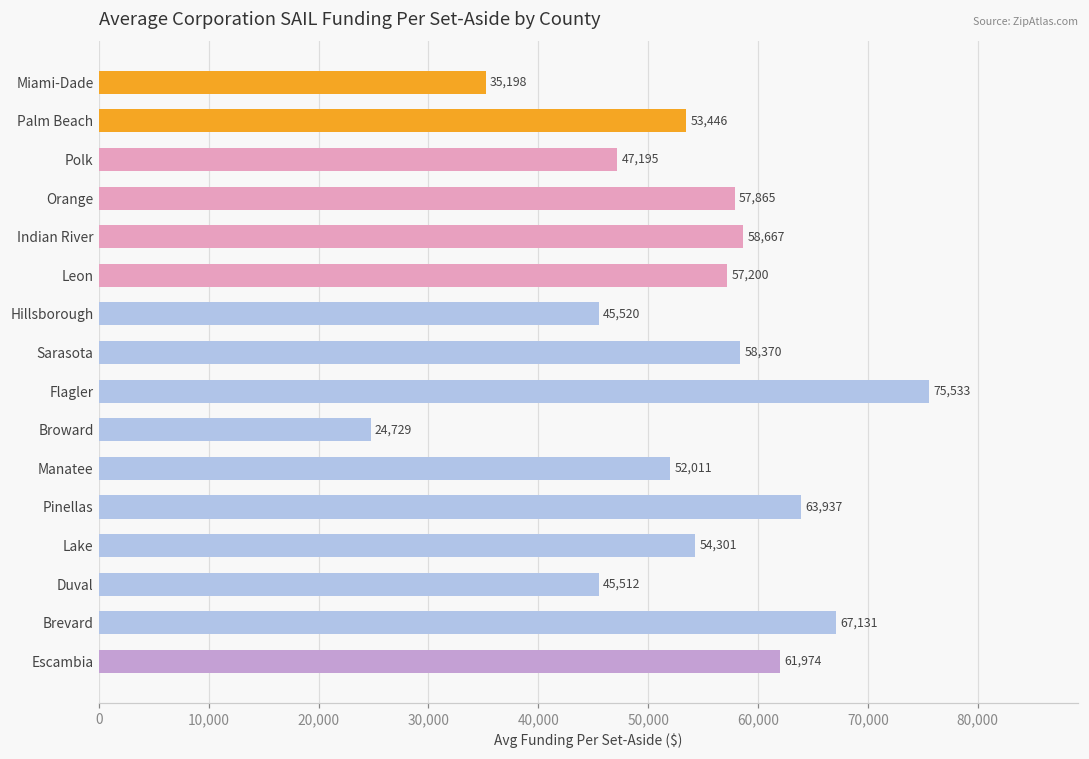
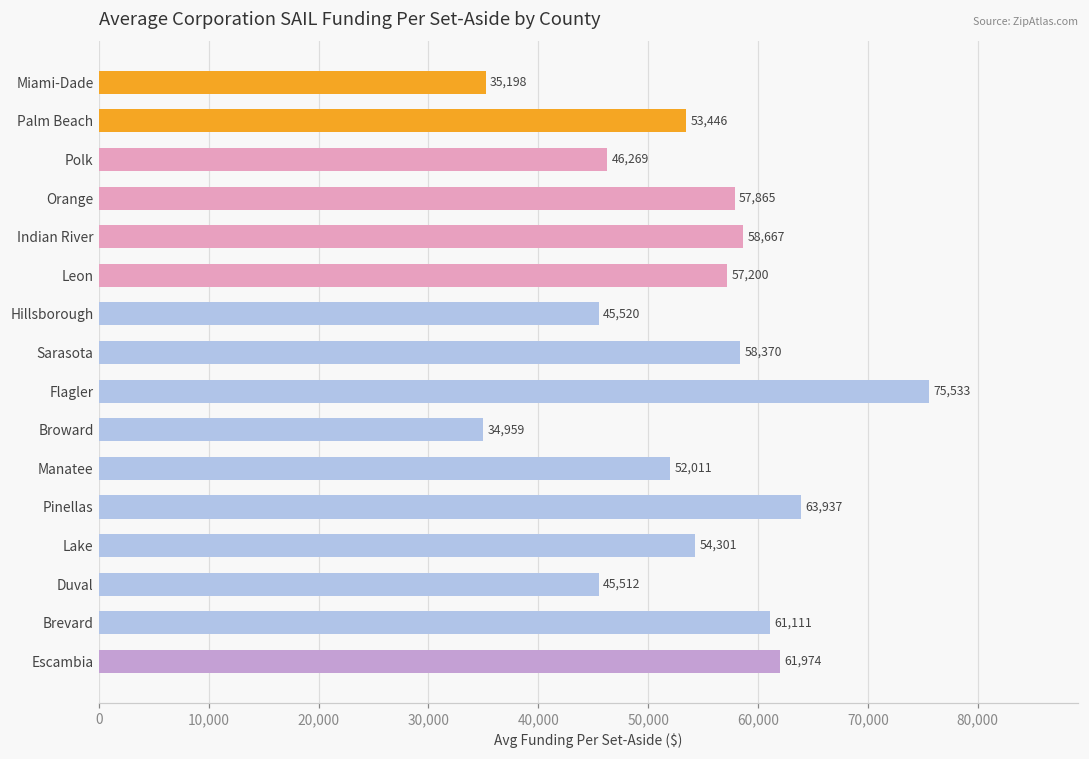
  {
    "Miami-Dade": "35,198",
    "Palm Beach": "53,446",
-   "Polk": "47,195",
+   "Polk": "46,269",
    "Orange": "57,865",
    "Indian River": "58,667",
    "Leon": "57,200",
    "Hillsborough": "45,520",
    "Sarasota": "58,370",
    "Flagler": "75,533",
-   "Broward": "24,729",
+   "Broward": "34,959",
    "Manatee": "52,011",
    "Pinellas": "63,937",
    "Lake": "54,301",
    "Duval": "45,512",
-   "Brevard": "67,131",
+   "Brevard": "61,111",
    "Escambia": "61,974"
  }
